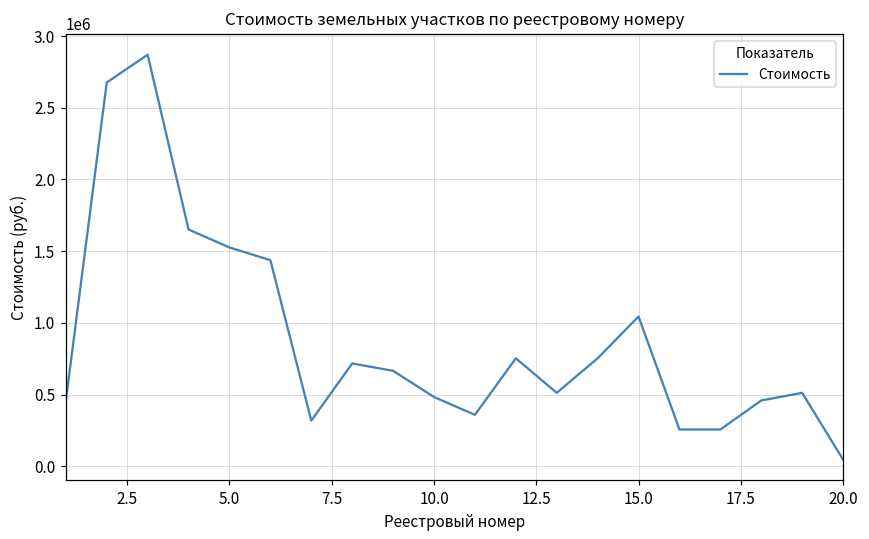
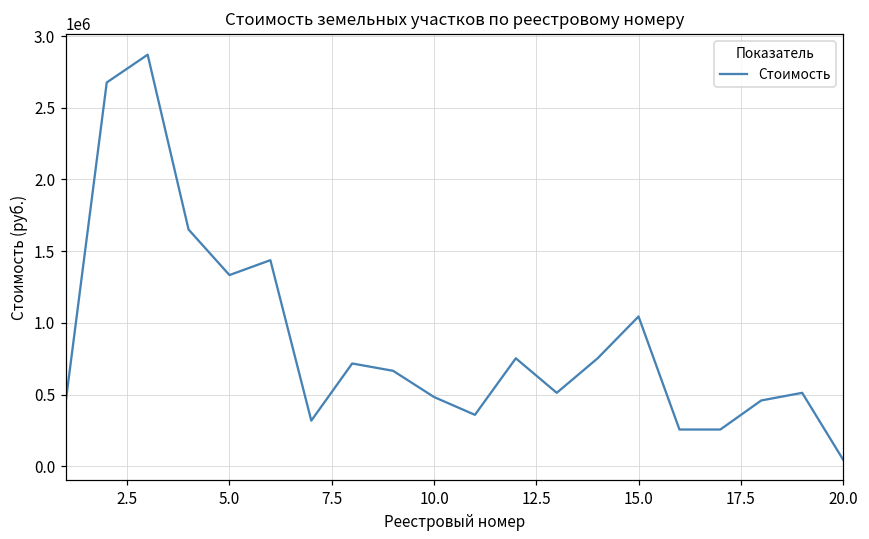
  {
-   "5.0": 1530000,
+   "5.0": 1330000,
    "10.0": 480000,
    "15.0": 1040000,
    "20.0": 50000
  }
